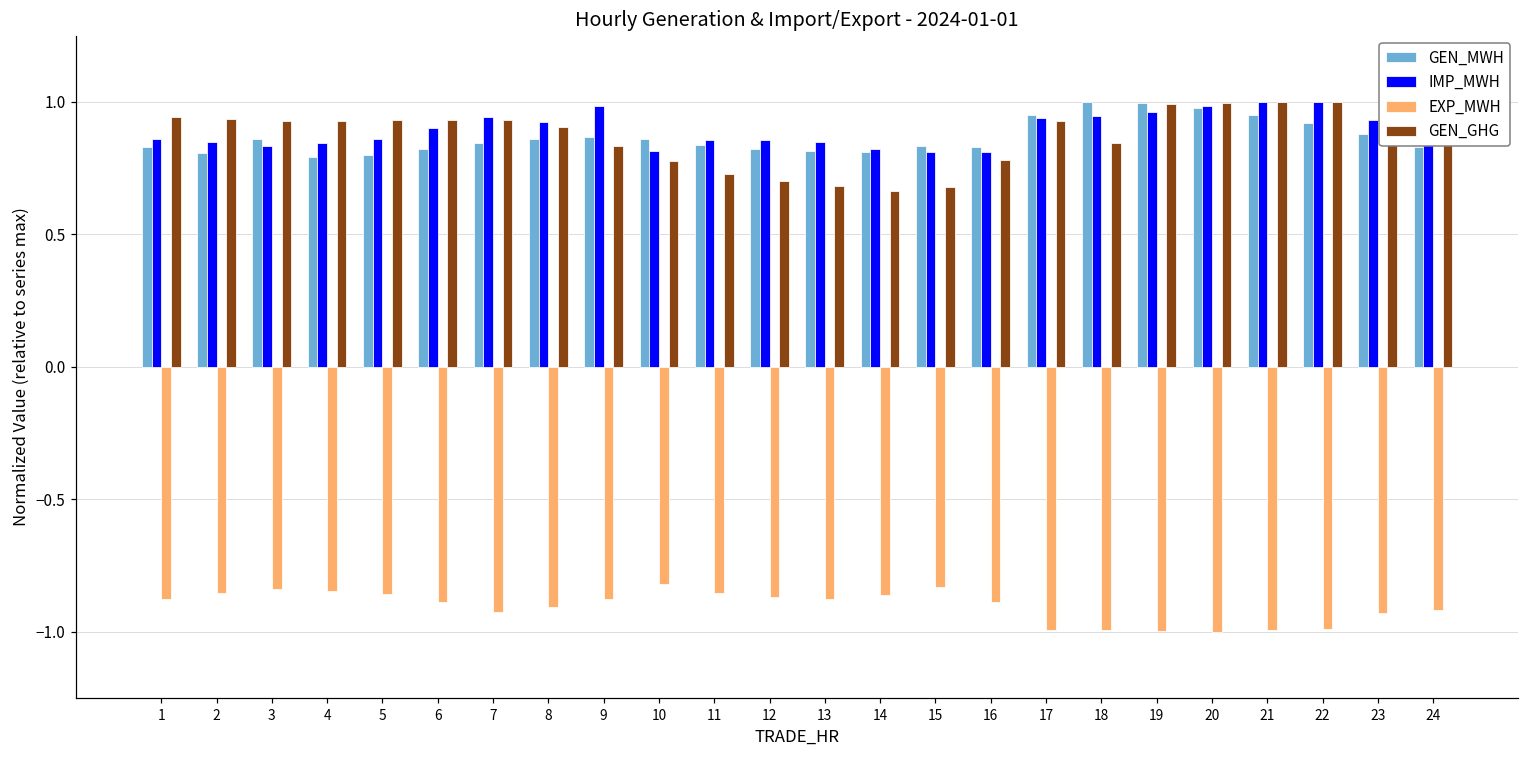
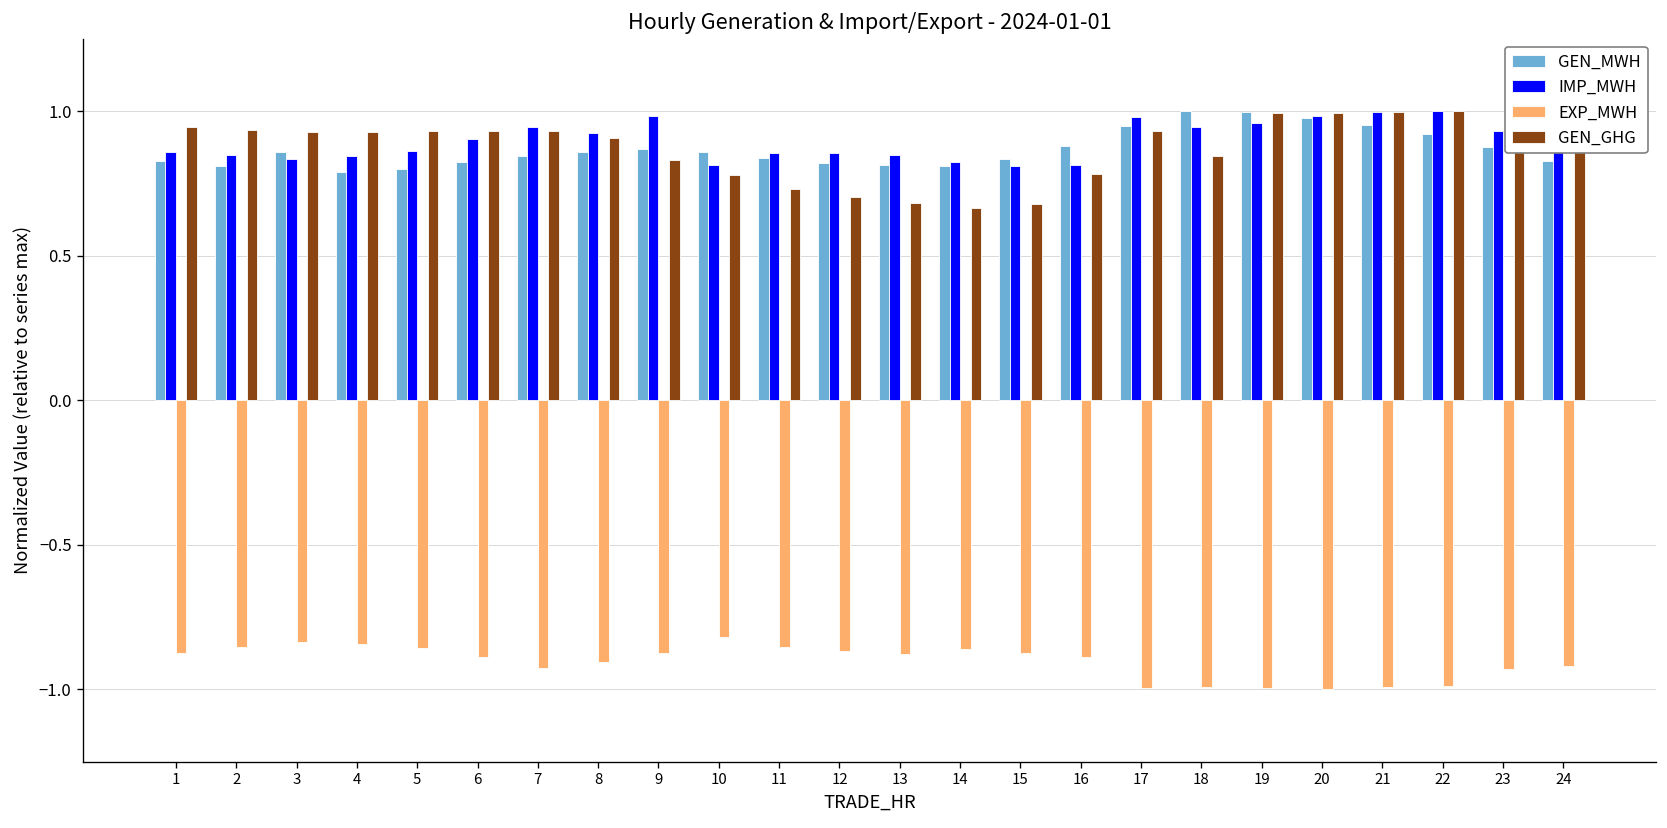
  {
    "GEN_MWH": {
      "1": 0.83,
      "2": 0.81,
      "3": 0.86,
      "4": 0.79,
      "5": 0.80,
      "6": 0.82,
      "7": 0.85,
      "8": 0.86,
      "9": 0.87,
      "10": 0.86,
      "11": 0.84,
      "12": 0.82,
      "13": 0.81,
      "14": 0.81,
      "15": 0.83,
-     "16": 0.83,
+     "16": 0.88,
      "17": 0.95,
      "18": 1.00,
      "19": 1.00,
      "20": 0.98,
      "21": 0.95,
      "22": 0.92,
      "23": 0.88,
      "24": 0.83
    },
    "IMP_MWH": {
      "1": 0.86,
      "2": 0.85,
      "3": 0.83,
      "4": 0.84,
      "5": 0.86,
      "6": 0.90,
      "7": 0.94,
      "8": 0.93,
      "9": 0.98,
      "10": 0.81,
      "11": 0.86,
      "12": 0.85,
      "13": 0.85,
      "14": 0.82,
      "15": 0.81,
      "16": 0.81,
-     "17": 0.94,
+     "17": 0.98,
      "18": 0.95,
      "19": 0.96,
      "20": 0.98,
      "21": 1.00,
      "22": 1.00,
      "23": 0.93
    },
    "EXP_MWH": {
      "1": -0.87,
      "2": -0.85,
      "3": -0.84,
      "4": -0.84,
      "5": -0.86,
      "6": -0.89,
      "7": -0.92,
      "8": -0.91,
      "9": -0.87,
      "10": -0.82,
      "11": -0.85,
      "12": -0.87,
      "13": -0.88,
      "14": -0.86,
-     "15": -0.83,
+     "15": -0.87,
      "16": -0.89,
      "17": -0.99,
      "18": -0.99,
      "19": -0.99,
      "20": -1.00,
      "21": -0.99,
      "22": -0.99,
      "23": -0.93,
      "24": -0.92
    },
    "GEN_GHG": {
      "1": 0.94,
      "2": 0.93,
      "3": 0.93,
      "4": 0.93,
      "5": 0.93,
      "6": 0.93,
      "7": 0.93,
      "8": 0.91,
      "9": 0.83,
      "10": 0.78,
      "11": 0.73,
      "12": 0.70,
      "13": 0.68,
      "14": 0.66,
      "15": 0.68,
      "16": 0.78,
      "17": 0.93,
      "18": 0.84,
      "19": 0.99,
      "20": 1.00,
      "21": 1.00,
      "22": 1.00
    }
  }
